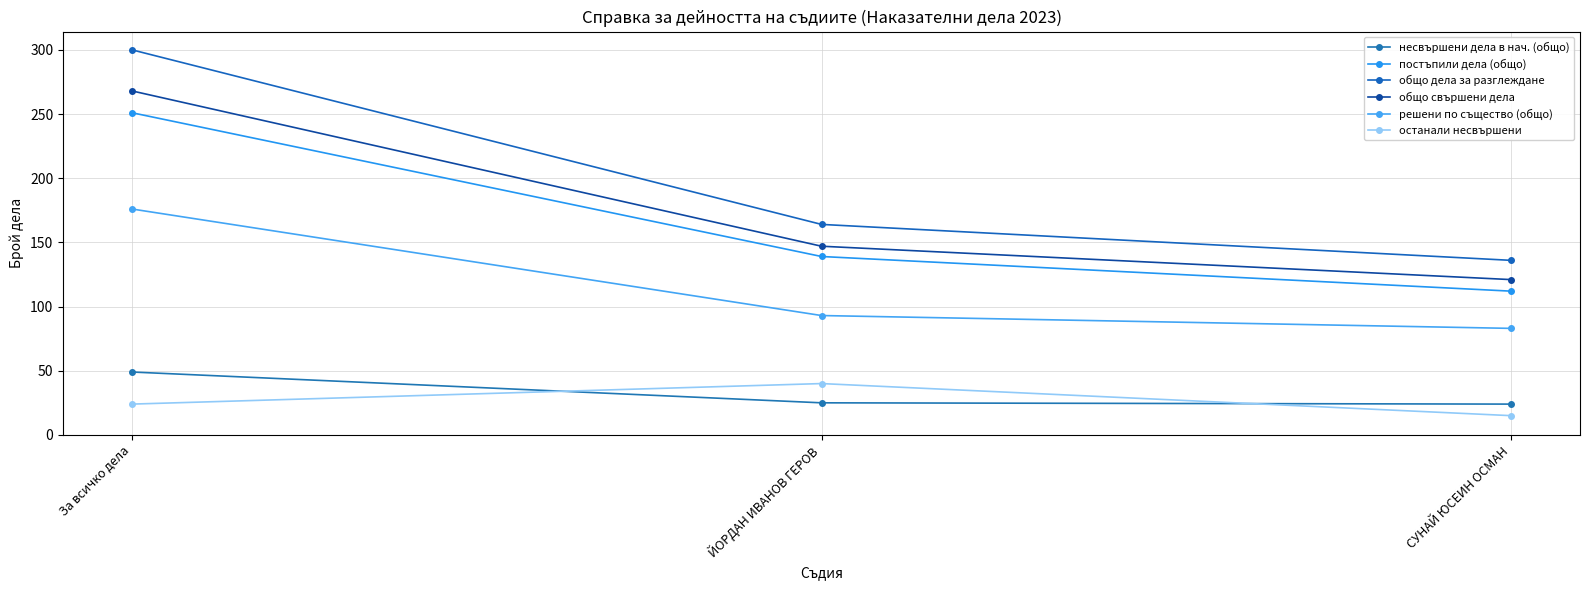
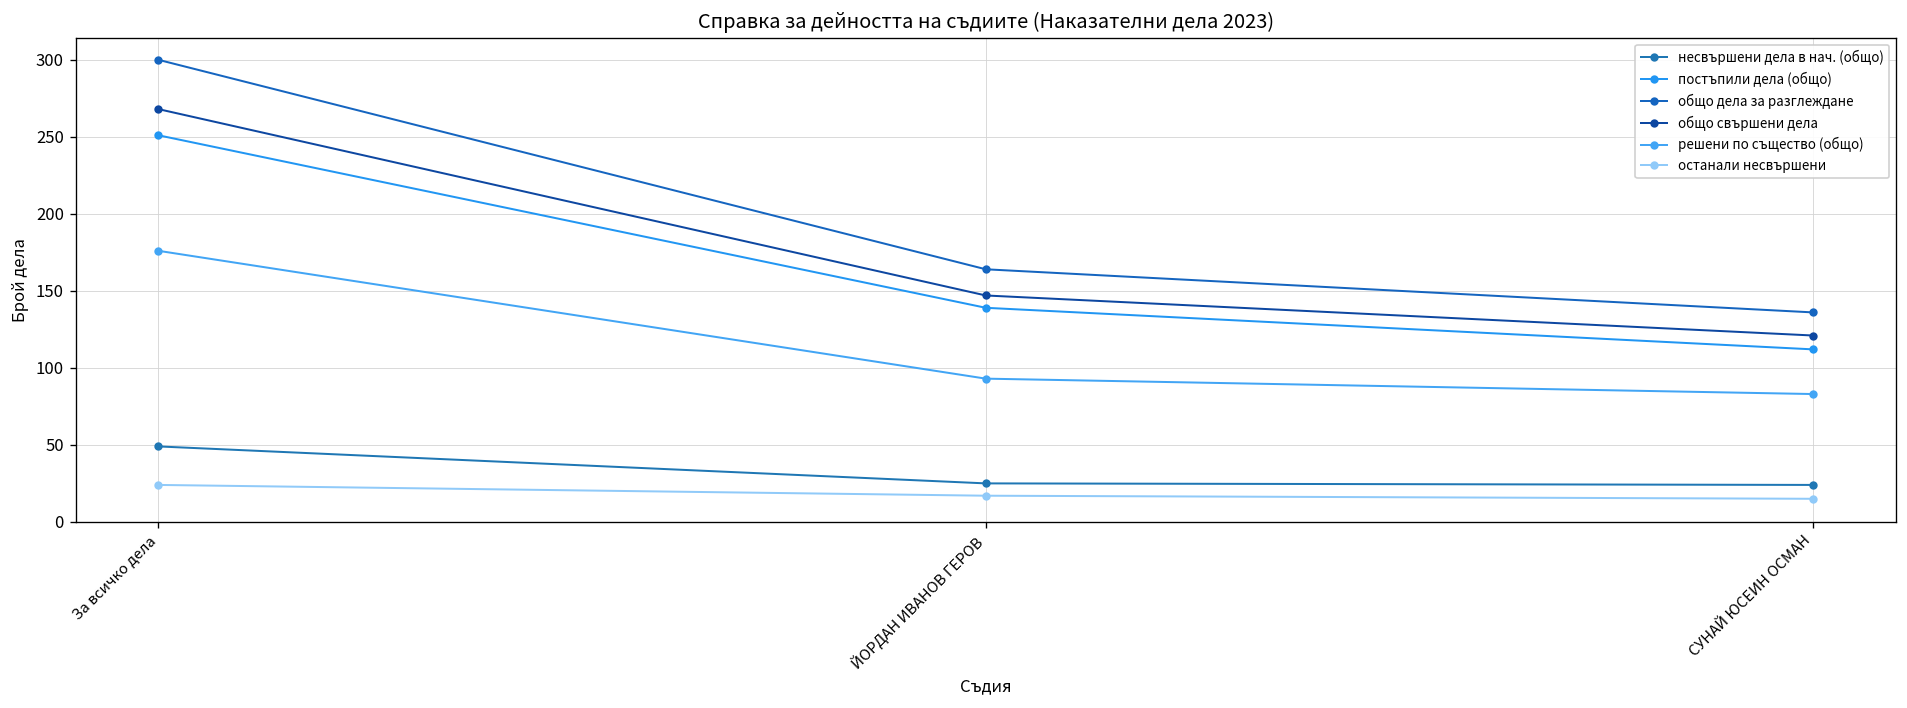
  {
    "останали несвършени": {
      "За всичко дела": 24,
-     "ЙОРДАН ИВАНОВ ГЕРОВ": 40,
+     "ЙОРДАН ИВАНОВ ГЕРОВ": 17,
      "СУНАЙ ЮСЕИН ОСМАН": 15
    }
  }
